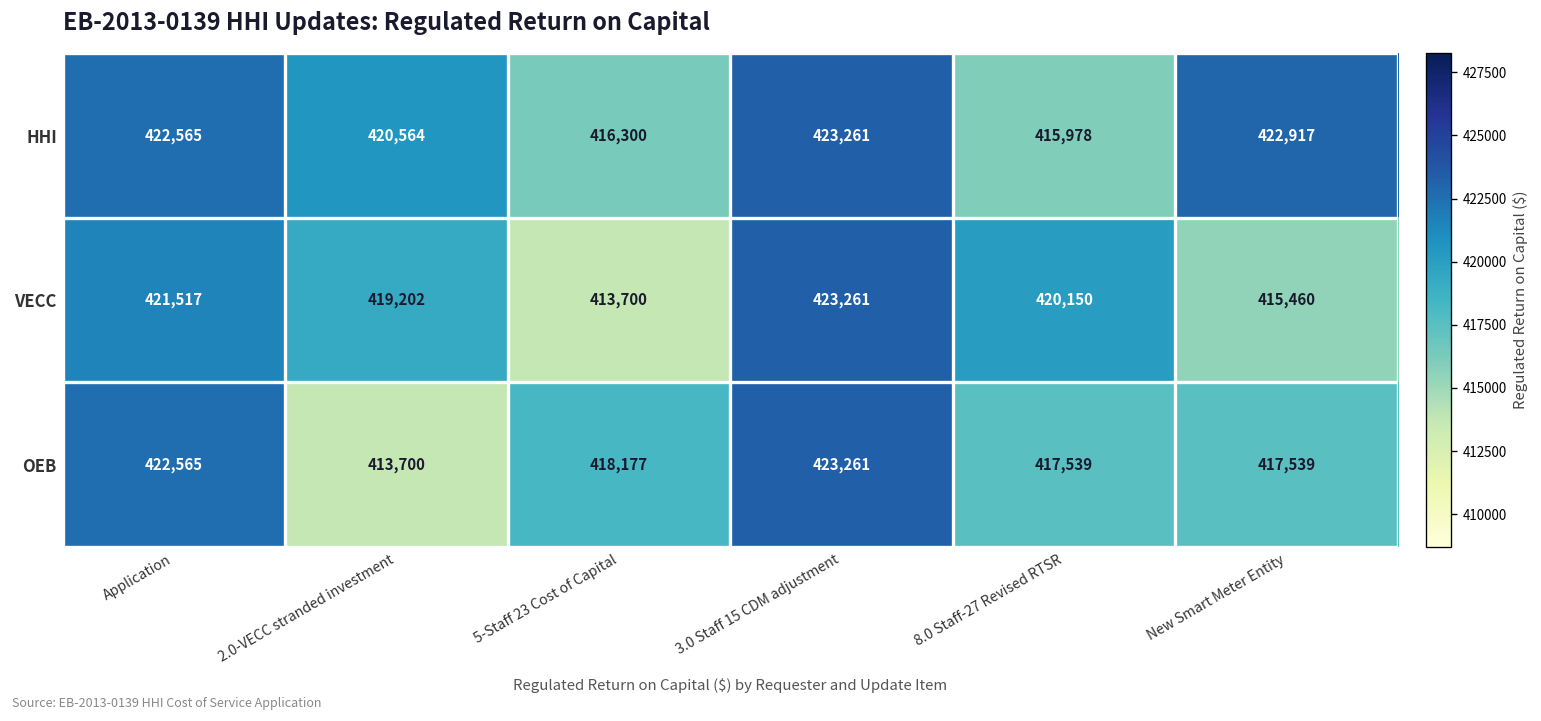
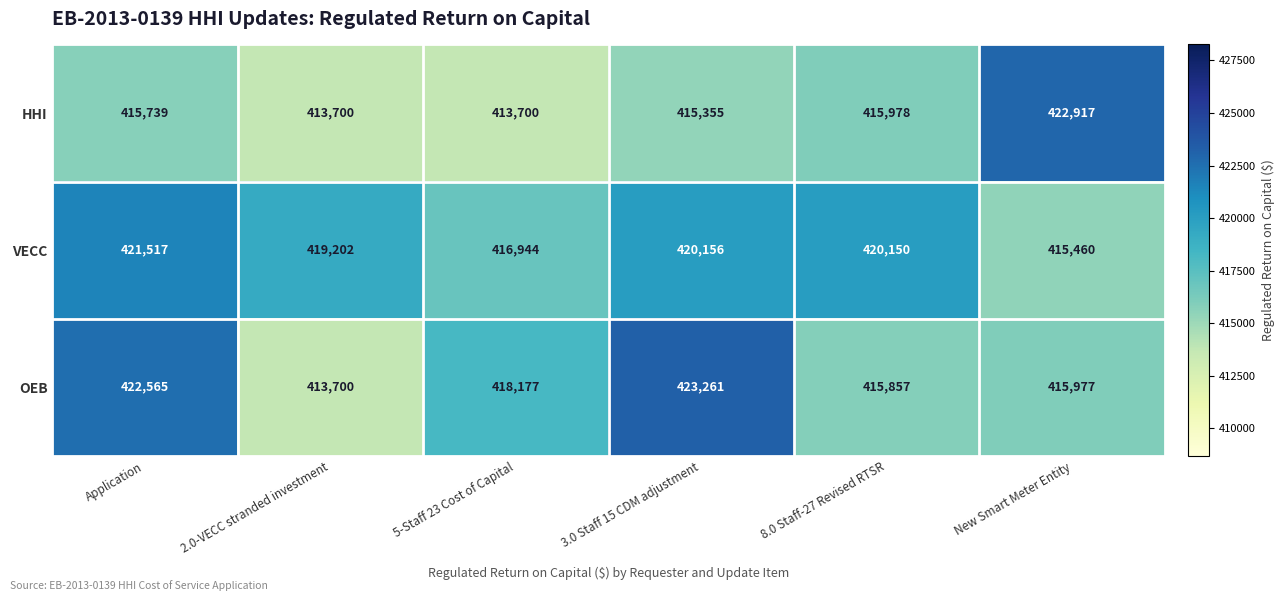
  {
    "HHI": {
-     "Application": "422,565",
-     "2.0-VECC stranded investment": "420,564",
-     "5-Staff 23 Cost of Capital": "416,300",
-     "3.0 Staff 15 CDM adjustment": "423,261",
+     "Application": "415,739",
+     "2.0-VECC stranded investment": "413,700",
+     "5-Staff 23 Cost of Capital": "413,700",
+     "3.0 Staff 15 CDM adjustment": "415,355",
      "8.0 Staff-27 Revised RTSR": "415,978",
      "New Smart Meter Entity": "422,917"
    },
    "VECC": {
      "Application": "421,517",
      "2.0-VECC stranded investment": "419,202",
-     "5-Staff 23 Cost of Capital": "413,700",
-     "3.0 Staff 15 CDM adjustment": "423,261",
+     "5-Staff 23 Cost of Capital": "416,944",
+     "3.0 Staff 15 CDM adjustment": "420,156",
      "8.0 Staff-27 Revised RTSR": "420,150",
      "New Smart Meter Entity": "415,460"
    },
    "OEB": {
      "Application": "422,565",
      "2.0-VECC stranded investment": "413,700",
      "5-Staff 23 Cost of Capital": "418,177",
      "3.0 Staff 15 CDM adjustment": "423,261",
-     "8.0 Staff-27 Revised RTSR": "417,539",
-     "New Smart Meter Entity": "417,539"
+     "8.0 Staff-27 Revised RTSR": "415,857",
+     "New Smart Meter Entity": "415,977"
    }
  }
